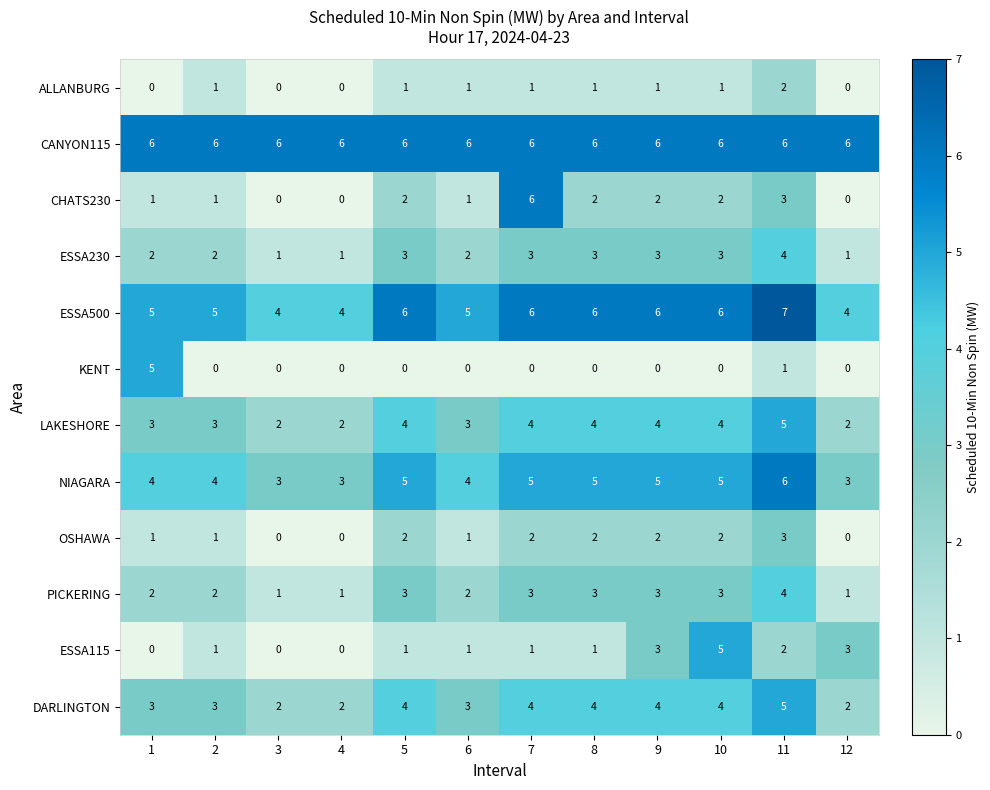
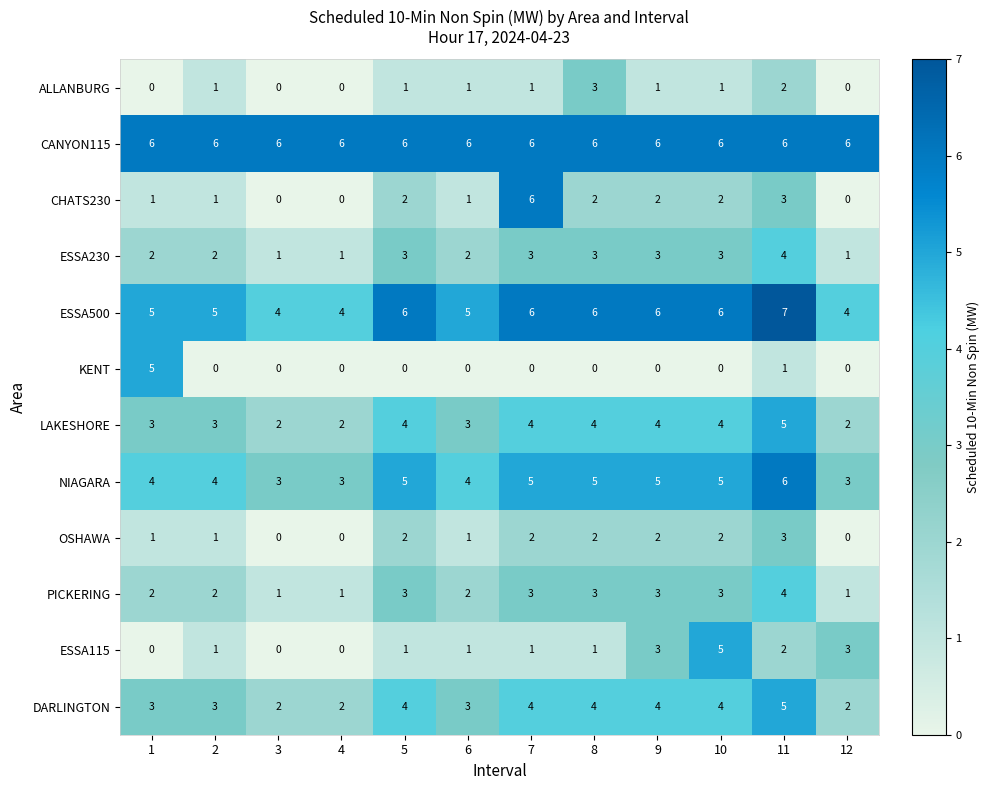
  {
    "ALLANBURG": {
      "1": 0,
      "2": 1,
      "3": 0,
      "4": 0,
      "5": 1,
      "6": 1,
      "7": 1,
-     "8": 1,
+     "8": 3,
      "9": 1,
      "10": 1,
      "11": 2,
      "12": 0
    },
    "CANYON115": {
      "1": 6,
      "2": 6,
      "3": 6,
      "4": 6,
      "5": 6,
      "6": 6,
      "7": 6,
      "8": 6,
      "9": 6,
      "10": 6,
      "11": 6,
      "12": 6
    },
    "CHATS230": {
      "1": 1,
      "2": 1,
      "3": 0,
      "4": 0,
      "5": 2,
      "6": 1,
      "7": 6,
      "8": 2,
      "9": 2,
      "10": 2,
      "11": 3,
      "12": 0
    },
    "ESSA230": {
      "1": 2,
      "2": 2,
      "3": 1,
      "4": 1,
      "5": 3,
      "6": 2,
      "7": 3,
      "8": 3,
      "9": 3,
      "10": 3,
      "11": 4,
      "12": 1
    },
    "ESSA500": {
      "1": 5,
      "2": 5,
      "3": 4,
      "4": 4,
      "5": 6,
      "6": 5,
      "7": 6,
      "8": 6,
      "9": 6,
      "10": 6,
      "11": 7,
      "12": 4
    },
    "KENT": {
      "1": 5,
      "2": 0,
      "3": 0,
      "4": 0,
      "5": 0,
      "6": 0,
      "7": 0,
      "8": 0,
      "9": 0,
      "10": 0,
      "11": 1,
      "12": 0
    },
    "LAKESHORE": {
      "1": 3,
      "2": 3,
      "3": 2,
      "4": 2,
      "5": 4,
      "6": 3,
      "7": 4,
      "8": 4,
      "9": 4,
      "10": 4,
      "11": 5,
      "12": 2
    },
    "NIAGARA": {
      "1": 4,
      "2": 4,
      "3": 3,
      "4": 3,
      "5": 5,
      "6": 4,
      "7": 5,
      "8": 5,
      "9": 5,
      "10": 5,
      "11": 6,
      "12": 3
    },
    "OSHAWA": {
      "1": 1,
      "2": 1,
      "3": 0,
      "4": 0,
      "5": 2,
      "6": 1,
      "7": 2,
      "8": 2,
      "9": 2,
      "10": 2,
      "11": 3,
      "12": 0
    },
    "PICKERING": {
      "1": 2,
      "2": 2,
      "3": 1,
      "4": 1,
      "5": 3,
      "6": 2,
      "7": 3,
      "8": 3,
      "9": 3,
      "10": 3,
      "11": 4,
      "12": 1
    },
    "ESSA115": {
      "1": 0,
      "2": 1,
      "3": 0,
      "4": 0,
      "5": 1,
      "6": 1,
      "7": 1,
      "8": 1,
      "9": 3,
      "10": 5,
      "11": 2,
      "12": 3
    },
    "DARLINGTON": {
      "1": 3,
      "2": 3,
      "3": 2,
      "4": 2,
      "5": 4,
      "6": 3,
      "7": 4,
      "8": 4,
      "9": 4,
      "10": 4,
      "11": 5,
      "12": 2
    }
  }
